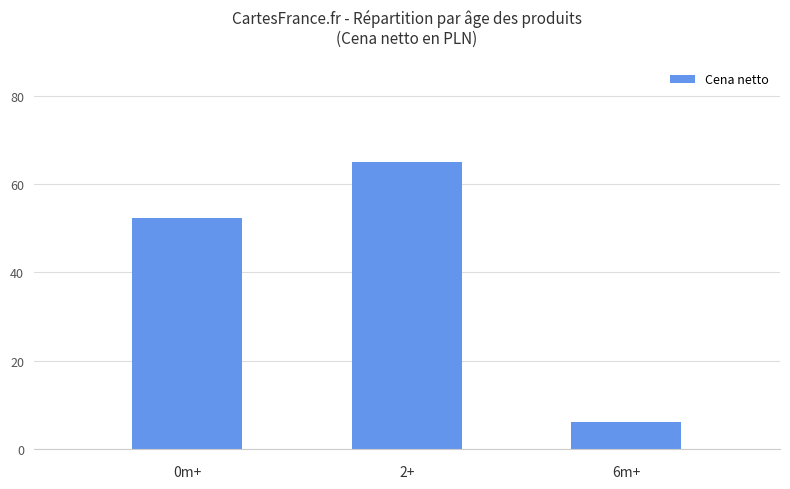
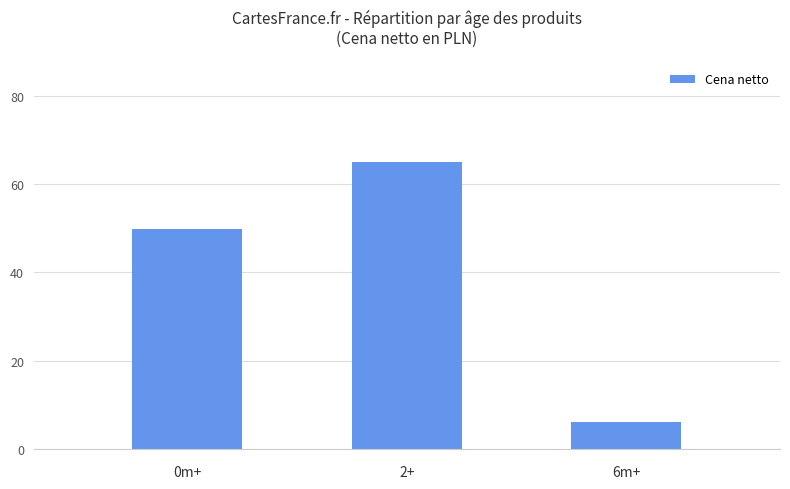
  {
-   "0m+": 52,
+   "0m+": 50,
    "2+": 65,
    "6m+": 6
  }
